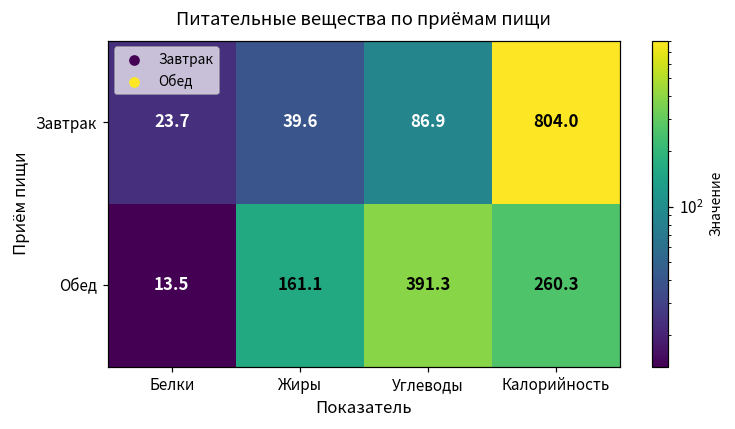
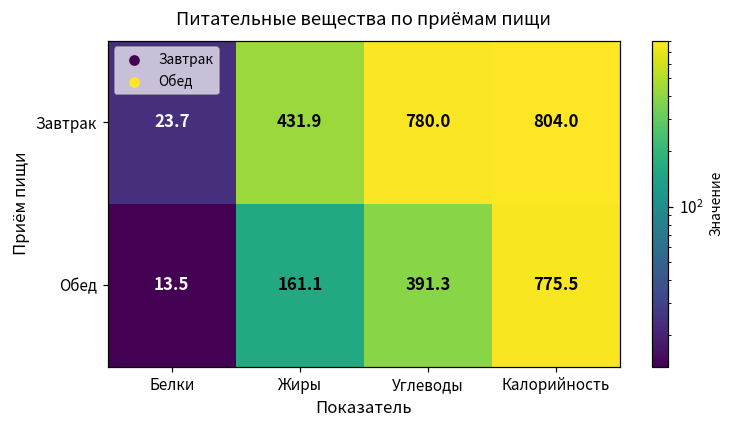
  {
    "Завтрак": {
      "Белки": 23.7,
-     "Жиры": 39.6,
-     "Углеводы": 86.9,
+     "Жиры": 431.9,
+     "Углеводы": 780.0,
      "Калорийность": 804.0
    },
    "Обед": {
      "Белки": 13.5,
      "Жиры": 161.1,
      "Углеводы": 391.3,
-     "Калорийность": 260.3
+     "Калорийность": 775.5
    }
  }
